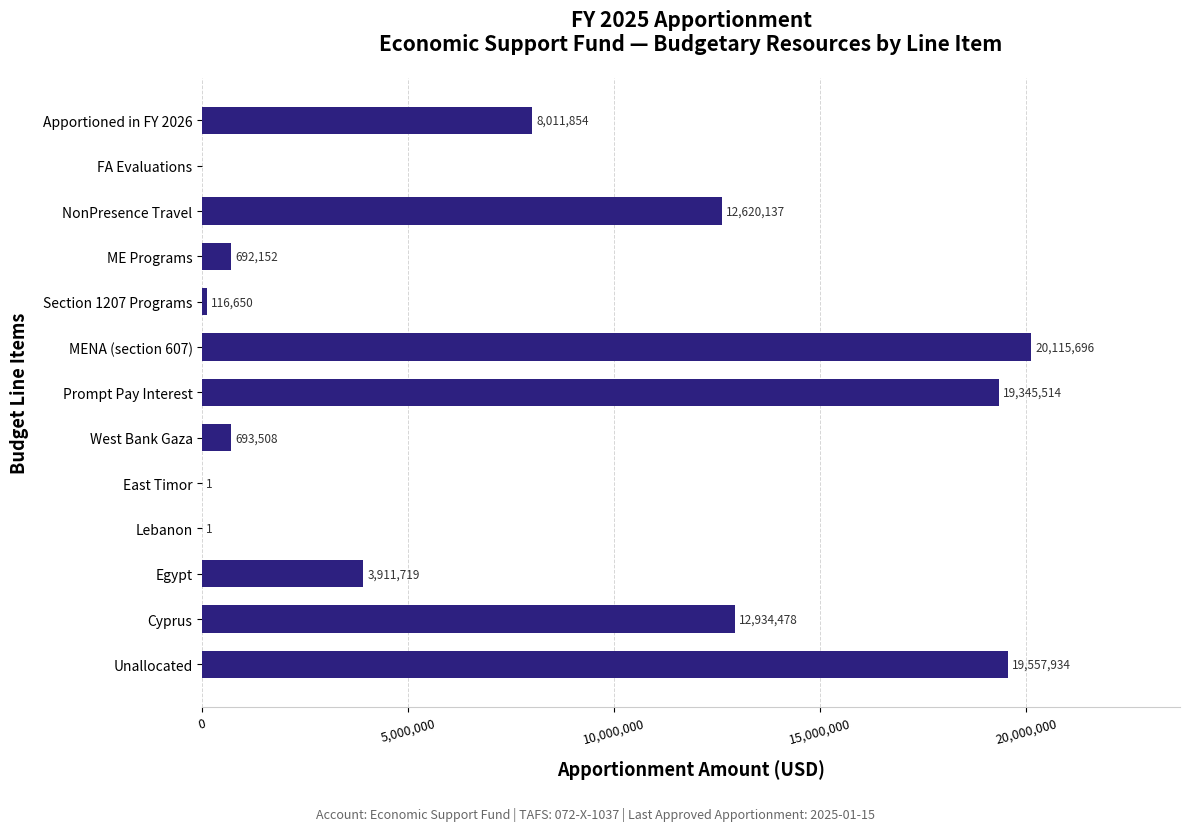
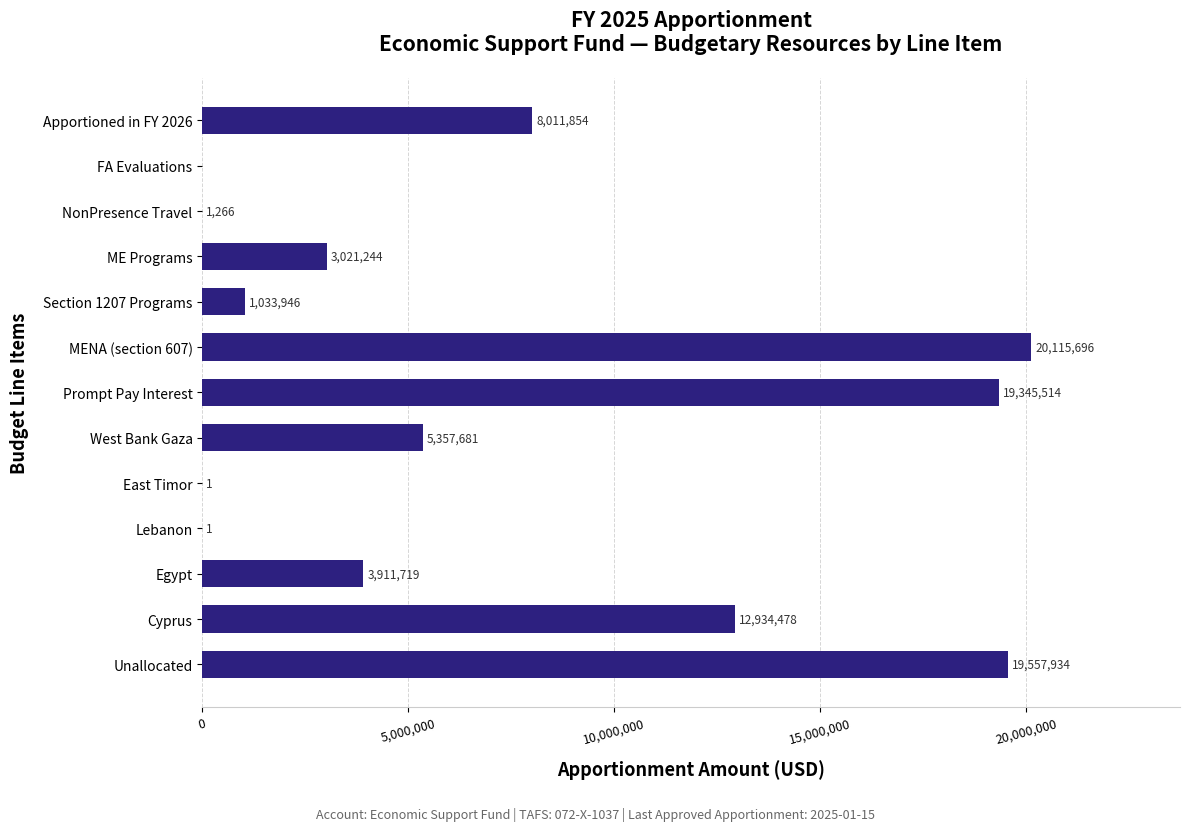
  {
    "Apportioned in FY 2026": "8,011,854",
-   "NonPresence Travel": "12,620,137",
-   "ME Programs": "692,152",
-   "Section 1207 Programs": "116,650",
+   "NonPresence Travel": "1,266",
+   "ME Programs": "3,021,244",
+   "Section 1207 Programs": "1,033,946",
    "MENA (section 607)": "20,115,696",
    "Prompt Pay Interest": "19,345,514",
-   "West Bank Gaza": "693,508",
+   "West Bank Gaza": "5,357,681",
    "East Timor": "1",
    "Lebanon": "1",
    "Egypt": "3,911,719",
    "Cyprus": "12,934,478",
    "Unallocated": "19,557,934"
  }
